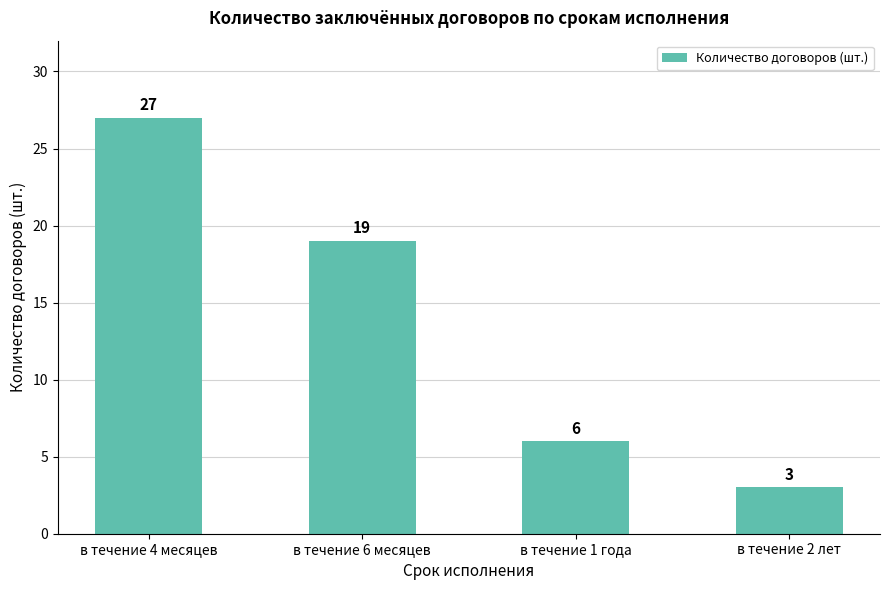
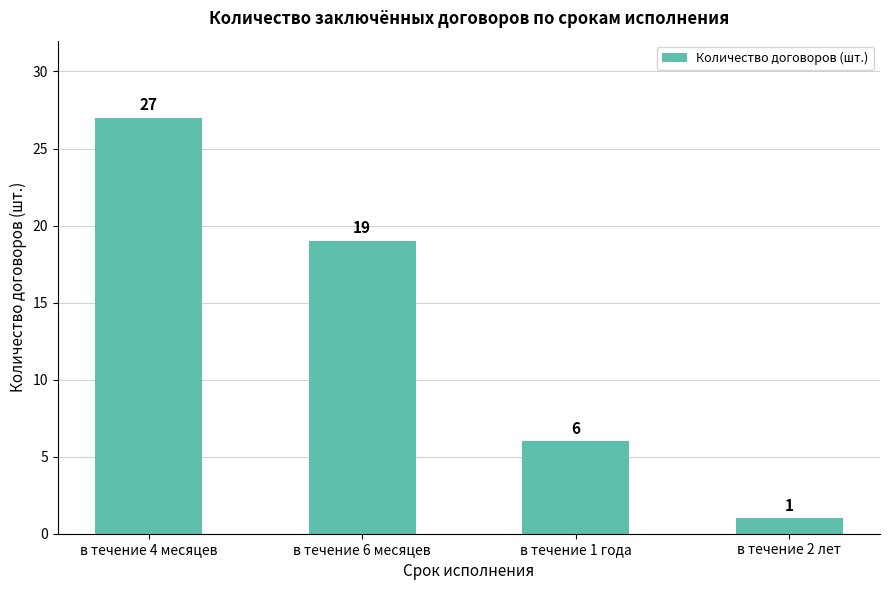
  {
    "в течение 4 месяцев": 27,
    "в течение 6 месяцев": 19,
    "в течение 1 года": 6,
-   "в течение 2 лет": 3
+   "в течение 2 лет": 1
  }
